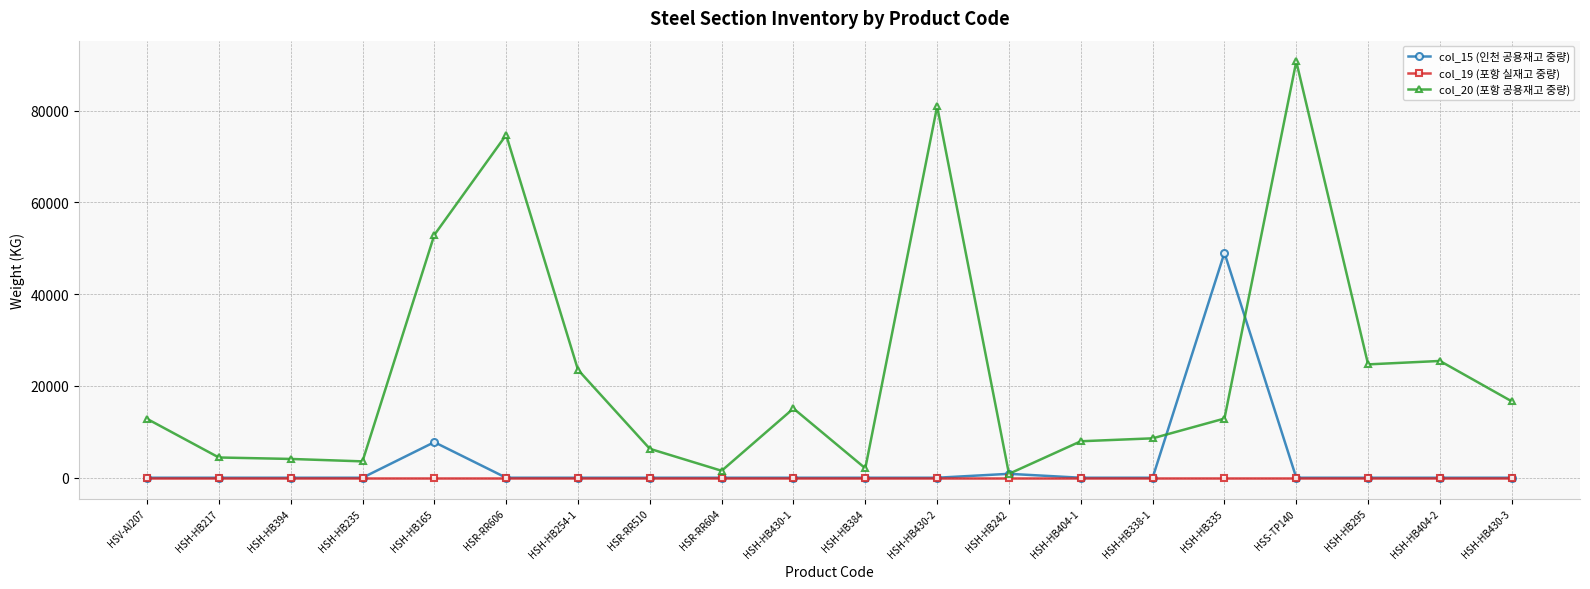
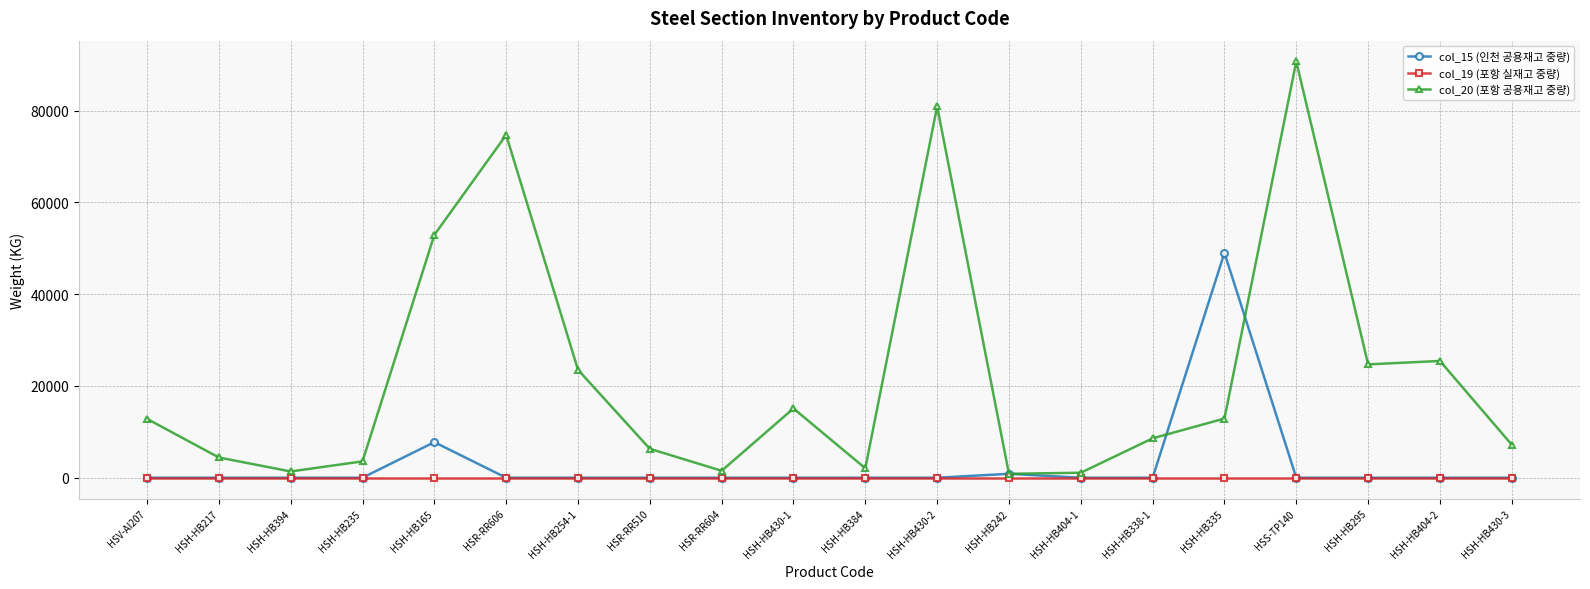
  {
    "col_15 (인천 공용재고 중량)": {
      "HSH-HB165": 8000,
      "HSH-HB335": 49000
    },
    "col_19 (포항 실재고 중량)": {
      "HSH-HB165": 0,
      "HSH-HB242": 0,
      "HSH-HB335": 0
    },
    "col_20 (포항 공용재고 중량)": {
      "HSV-AI207": 13000,
      "HSH-HB217": 4000,
-     "HSH-HB394": 4000,
+     "HSH-HB394": 1000,
      "HSH-HB235": 4000,
      "HSH-HB165": 53000,
      "HSR-RR606": 75000,
      "HSH-HB254-1": 24000,
      "HSR-RR510": 6000,
      "HSR-RR604": 2000,
      "HSH-HB430-1": 15000,
      "HSH-HB384": 2000,
      "HSH-HB430-2": 81000,
-     "HSH-HB404-1": 8000,
+     "HSH-HB404-1": 1000,
      "HSH-HB338-1": 9000,
      "HSH-HB335": 13000,
      "HSS-TP140": 91000,
      "HSH-HB295": 25000,
      "HSH-HB404-2": 25000,
-     "HSH-HB430-3": 17000
+     "HSH-HB430-3": 7000
    }
  }
